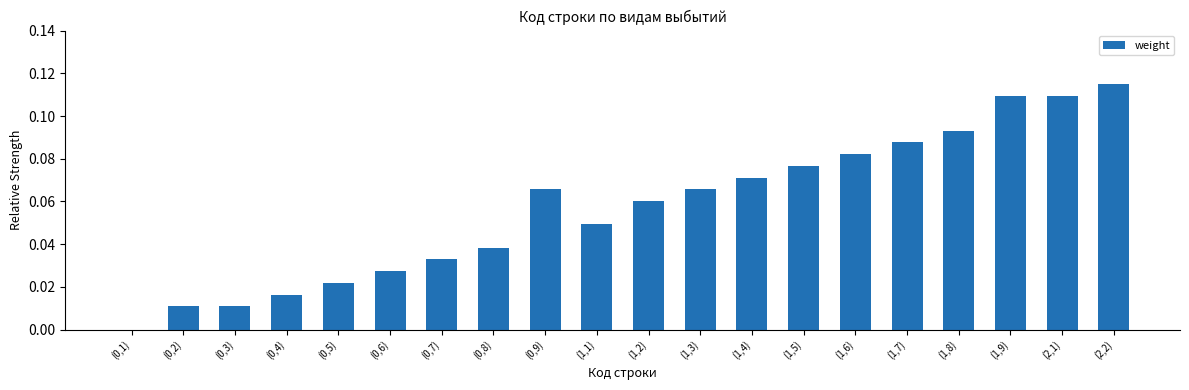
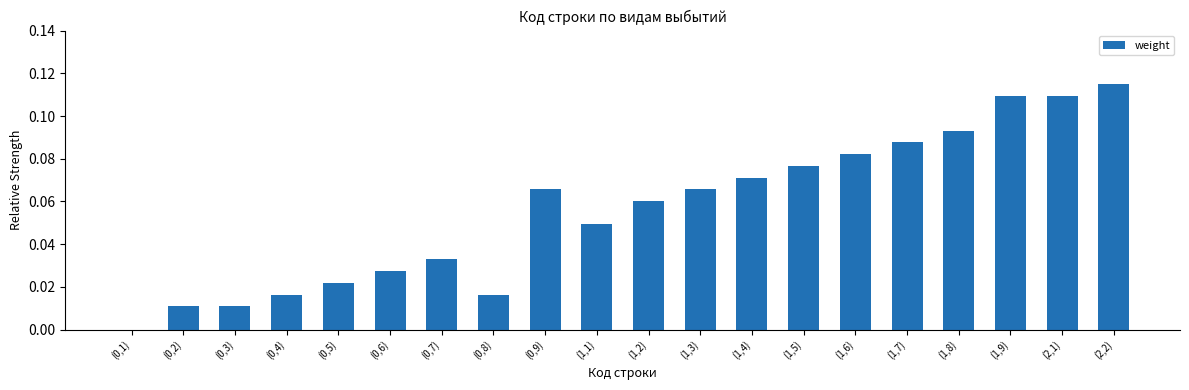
  {
    "(0,1)": 0.000,
    "(0,2)": 0.011,
    "(0,3)": 0.011,
    "(0,4)": 0.016,
    "(0,5)": 0.022,
    "(0,6)": 0.027,
    "(0,7)": 0.033,
-   "(0,8)": 0.038,
+   "(0,8)": 0.016,
    "(0,9)": 0.066,
    "(1,1)": 0.049,
    "(1,2)": 0.060,
    "(1,3)": 0.066,
    "(1,4)": 0.071,
    "(1,5)": 0.077,
    "(1,6)": 0.082,
    "(1,7)": 0.088,
    "(1,8)": 0.093,
    "(1,9)": 0.110,
    "(2,1)": 0.110,
    "(2,2)": 0.115
  }
